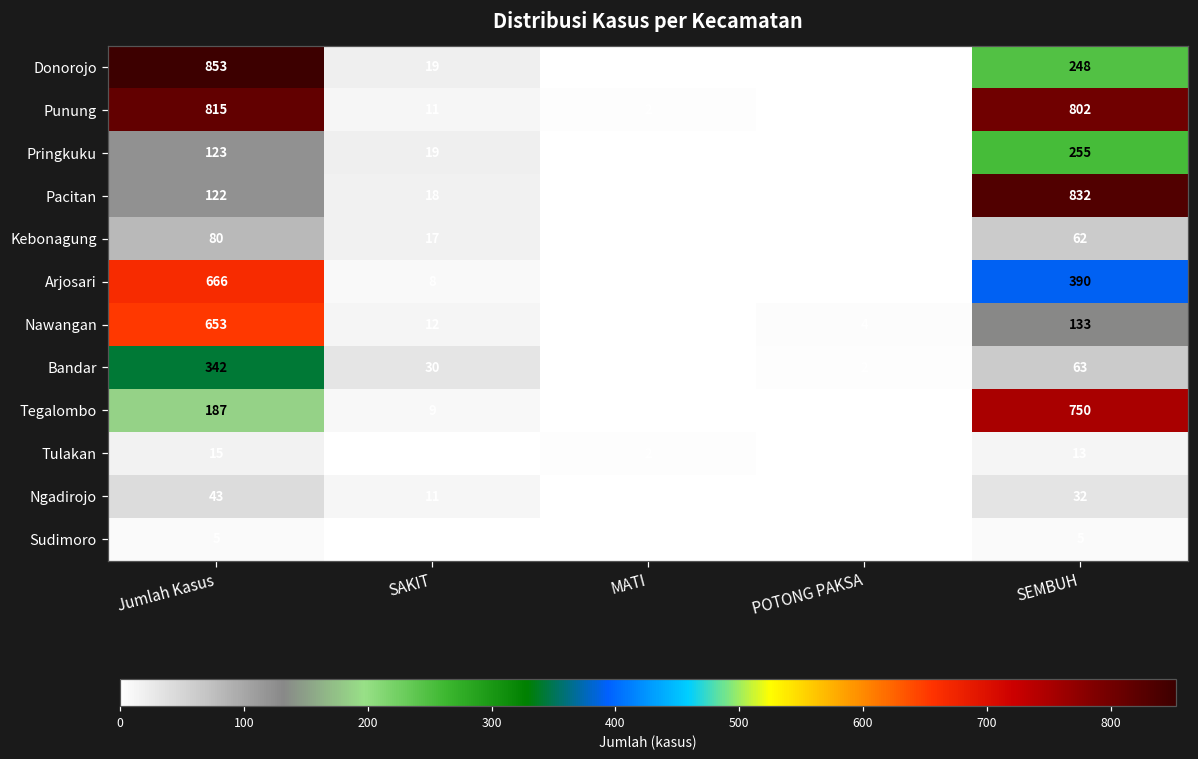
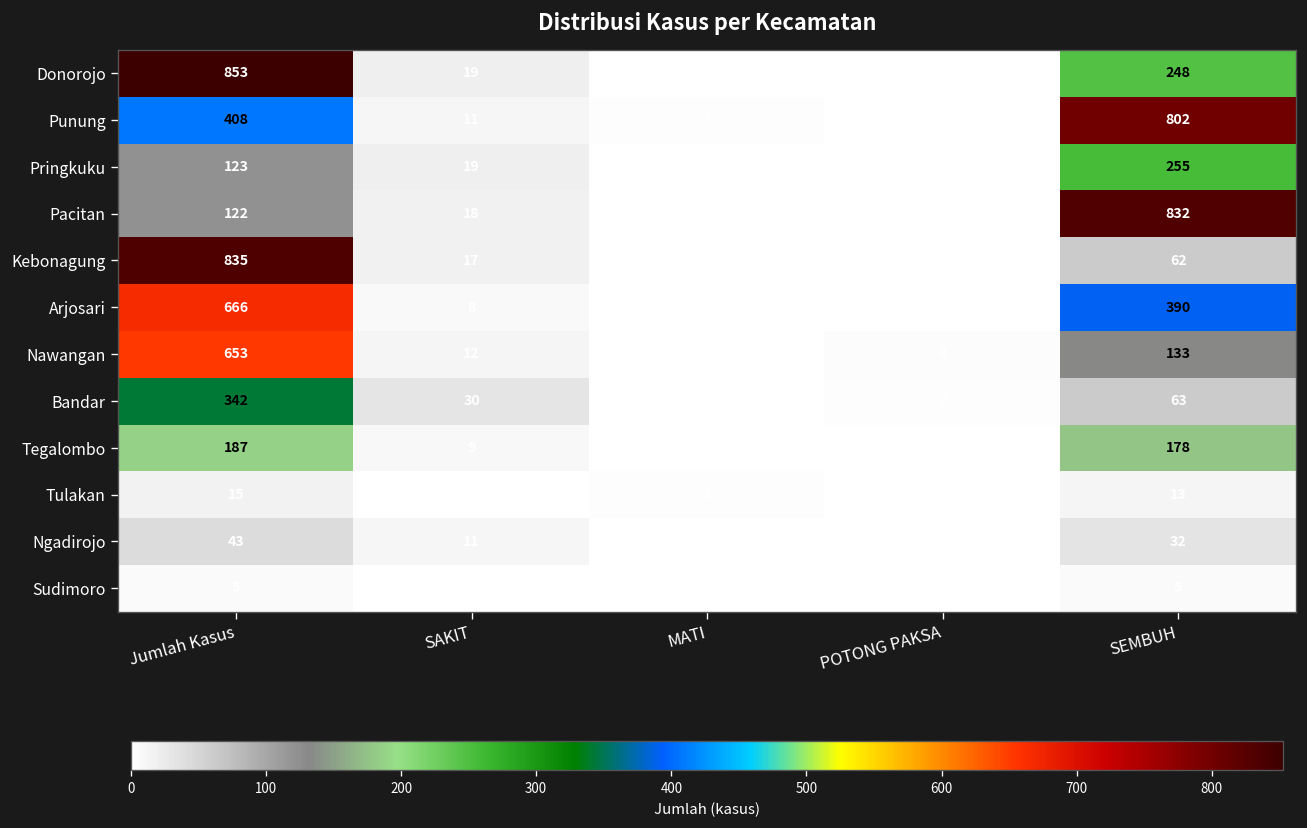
  {
    "Donorojo": {
      "Jumlah Kasus": 853,
      "SEMBUH": 248
    },
    "Punung": {
-     "Jumlah Kasus": 815,
+     "Jumlah Kasus": 408,
      "SEMBUH": 802
    },
    "Pringkuku": {
      "Jumlah Kasus": 123,
      "SEMBUH": 255
    },
    "Pacitan": {
      "Jumlah Kasus": 122,
      "SEMBUH": 832
    },
    "Kebonagung": {
-     "Jumlah Kasus": 80,
+     "Jumlah Kasus": 835,
      "SEMBUH": 62
    },
    "Arjosari": {
      "Jumlah Kasus": 666,
      "SEMBUH": 390
    },
    "Nawangan": {
      "Jumlah Kasus": 653,
      "SEMBUH": 133
    },
    "Bandar": {
      "Jumlah Kasus": 342,
      "SEMBUH": 63
    },
    "Tegalombo": {
      "Jumlah Kasus": 187,
-     "SEMBUH": 750
+     "SEMBUH": 178
    }
  }
